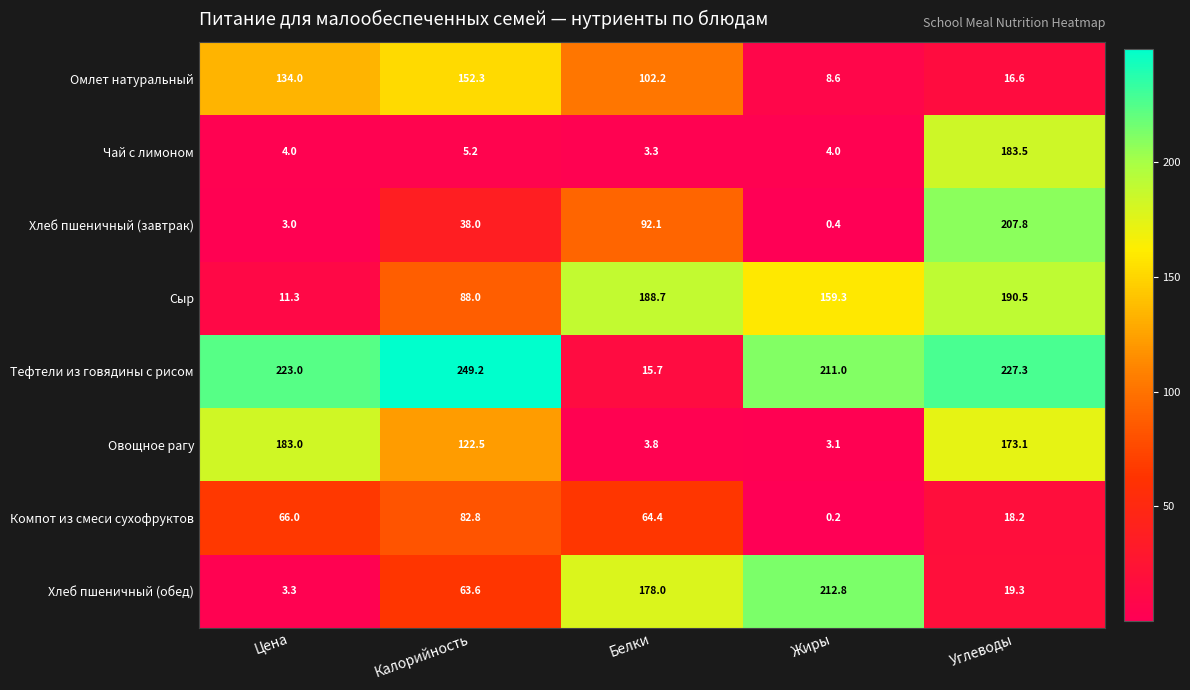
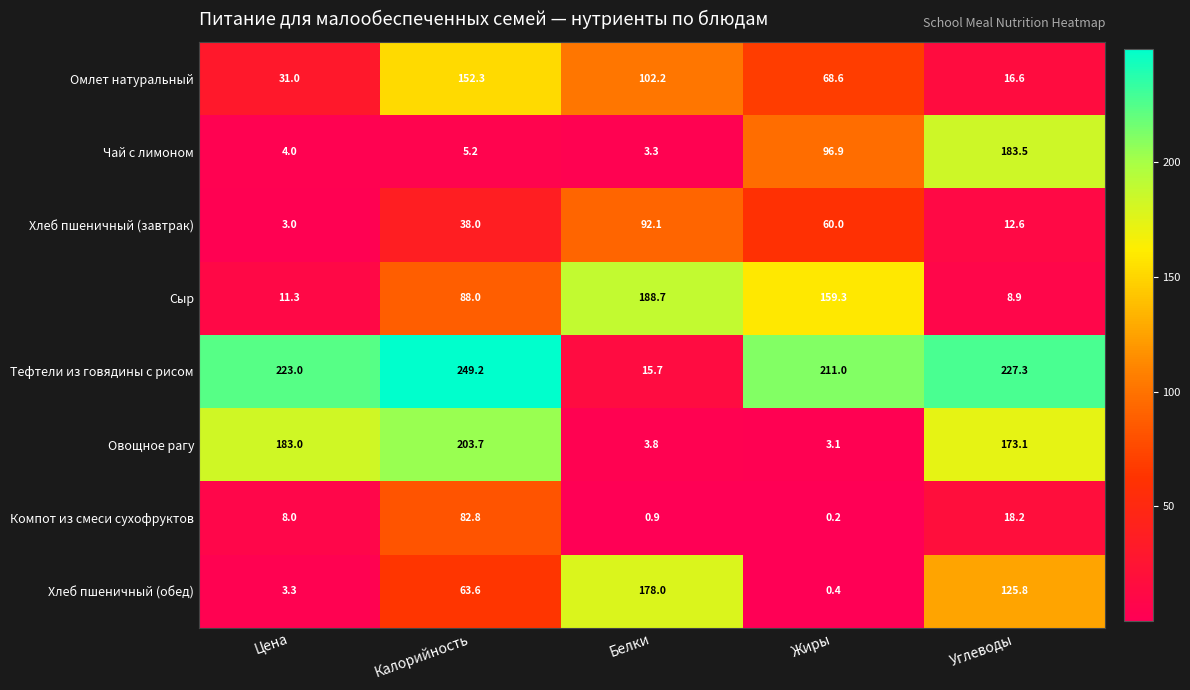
  {
    "Омлет натуральный": {
-     "Цена": 134.0,
+     "Цена": 31.0,
      "Калорийность": 152.3,
      "Белки": 102.2,
-     "Жиры": 8.6,
+     "Жиры": 68.6,
      "Углеводы": 16.6
    },
    "Чай с лимоном": {
      "Цена": 4.0,
      "Калорийность": 5.2,
      "Белки": 3.3,
-     "Жиры": 4.0,
+     "Жиры": 96.9,
      "Углеводы": 183.5
    },
    "Хлеб пшеничный (завтрак)": {
      "Цена": 3.0,
      "Калорийность": 38.0,
      "Белки": 92.1,
-     "Жиры": 0.4,
-     "Углеводы": 207.8
+     "Жиры": 60.0,
+     "Углеводы": 12.6
    },
    "Сыр": {
      "Цена": 11.3,
      "Калорийность": 88.0,
      "Белки": 188.7,
      "Жиры": 159.3,
-     "Углеводы": 190.5
+     "Углеводы": 8.9
    },
    "Тефтели из говядины с рисом": {
      "Цена": 223.0,
      "Калорийность": 249.2,
      "Белки": 15.7,
      "Жиры": 211.0,
      "Углеводы": 227.3
    },
    "Овощное рагу": {
      "Цена": 183.0,
-     "Калорийность": 122.5,
+     "Калорийность": 203.7,
      "Белки": 3.8,
      "Жиры": 3.1,
      "Углеводы": 173.1
    },
    "Компот из смеси сухофруктов": {
-     "Цена": 66.0,
+     "Цена": 8.0,
      "Калорийность": 82.8,
-     "Белки": 64.4,
+     "Белки": 0.9,
      "Жиры": 0.2,
      "Углеводы": 18.2
    },
    "Хлеб пшеничный (обед)": {
      "Цена": 3.3,
      "Калорийность": 63.6,
      "Белки": 178.0,
-     "Жиры": 212.8,
-     "Углеводы": 19.3
+     "Жиры": 0.4,
+     "Углеводы": 125.8
    }
  }
